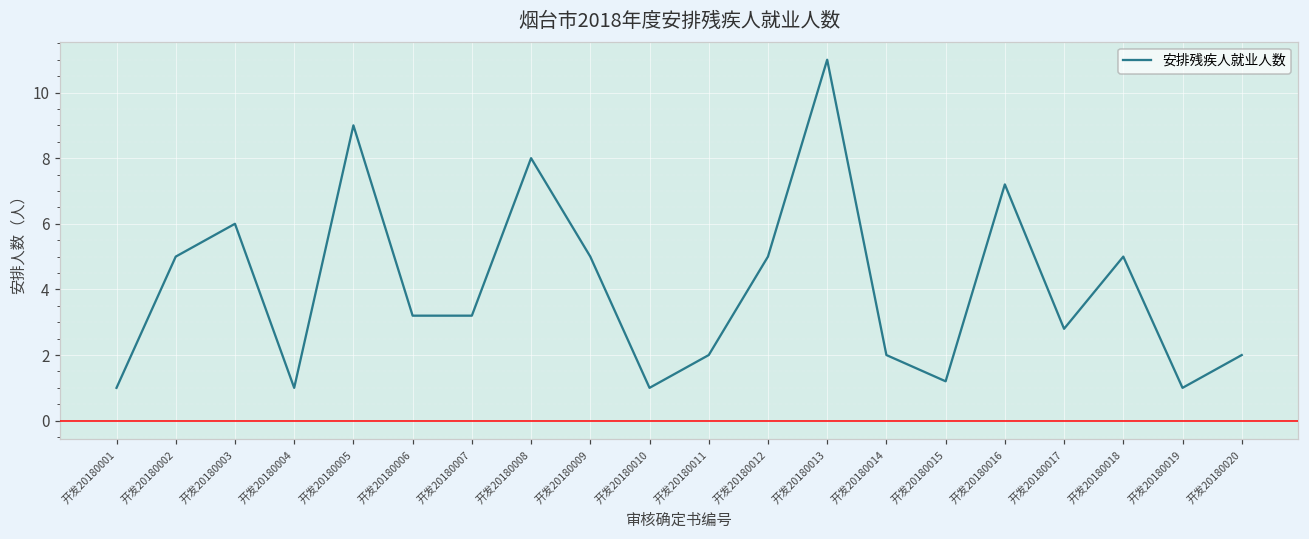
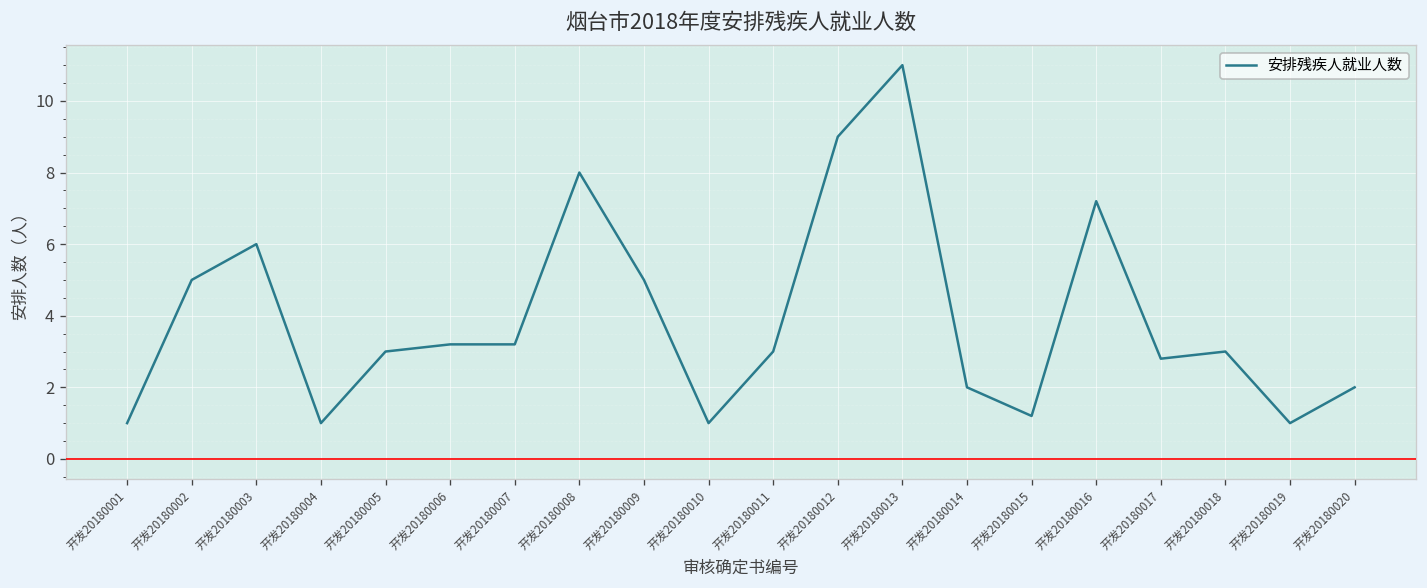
  {
    "开发20180001": 1,
    "开发20180002": 5,
    "开发20180003": 6,
    "开发20180004": 1,
-   "开发20180005": 9,
+   "开发20180005": 3,
    "开发20180006": 3.2,
    "开发20180007": 3.2,
    "开发20180008": 8,
    "开发20180009": 5,
    "开发20180010": 1,
-   "开发20180011": 2,
-   "开发20180012": 5,
+   "开发20180011": 3,
+   "开发20180012": 9,
    "开发20180013": 11,
    "开发20180014": 2,
    "开发20180015": 1.2,
    "开发20180016": 7.2,
    "开发20180017": 2.8,
-   "开发20180018": 5,
+   "开发20180018": 3,
    "开发20180019": 1,
    "开发20180020": 2
  }
